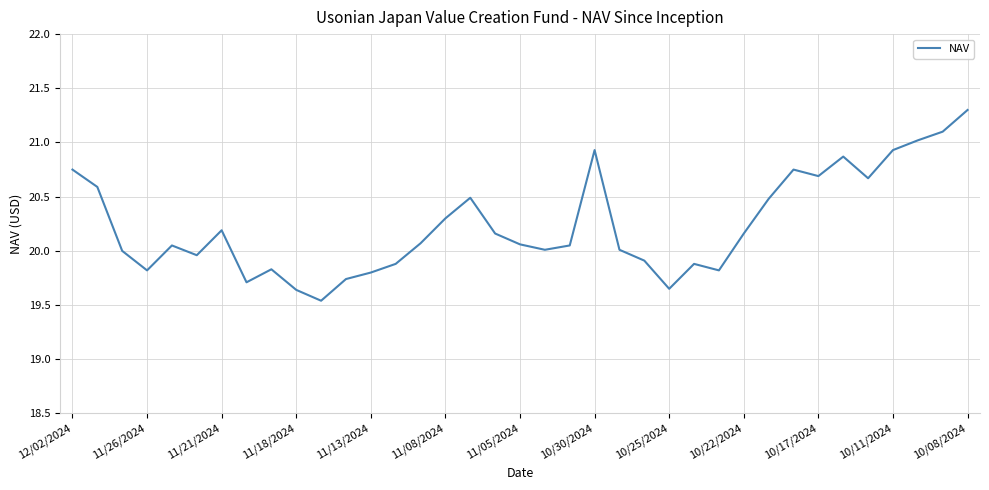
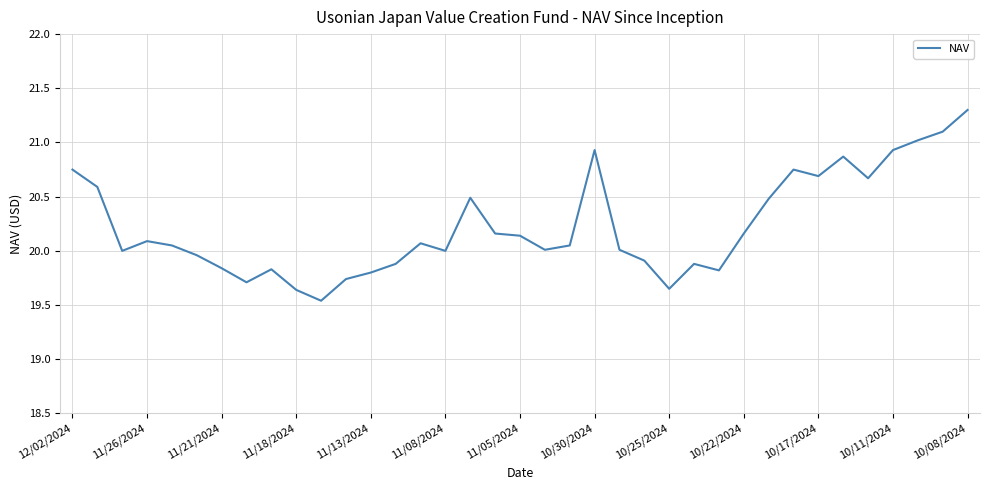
  {
    "12/02/2024": 20.75,
-   "11/26/2024": 19.82,
-   "11/21/2024": 20.19,
+   "11/26/2024": 20.09,
+   "11/21/2024": 19.84,
    "11/18/2024": 19.64,
    "11/13/2024": 19.80,
-   "11/08/2024": 20.3,
-   "11/05/2024": 20.06,
+   "11/08/2024": 20.0,
+   "11/05/2024": 20.14,
    "10/30/2024": 20.93,
    "10/25/2024": 19.65,
    "10/22/2024": 20.16,
    "10/17/2024": 20.69,
    "10/11/2024": 20.93,
    "10/08/2024": 21.30
  }
